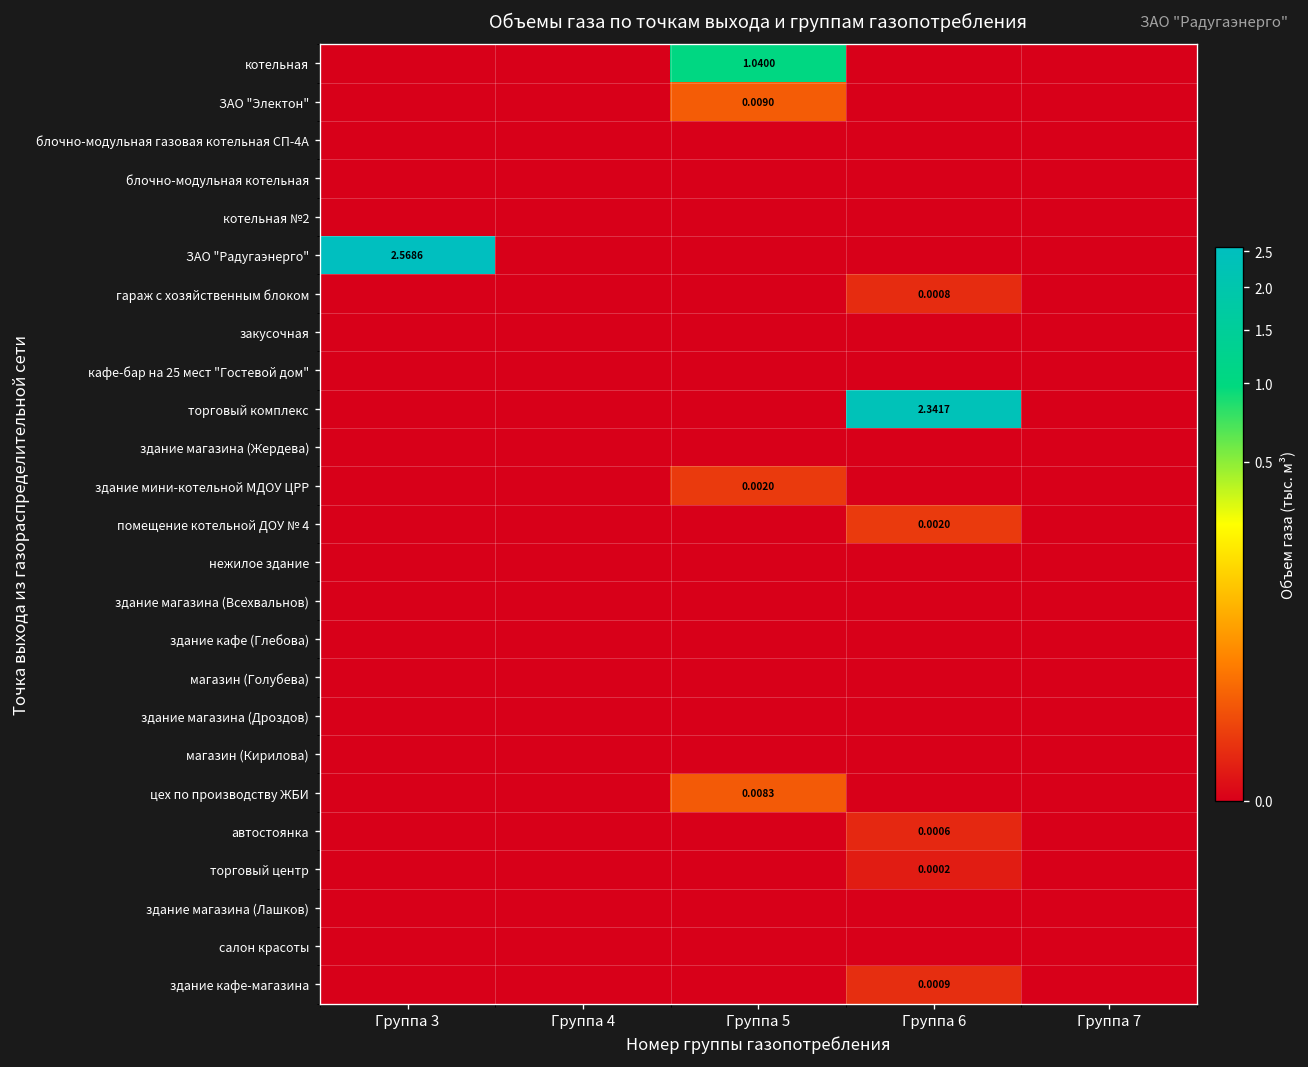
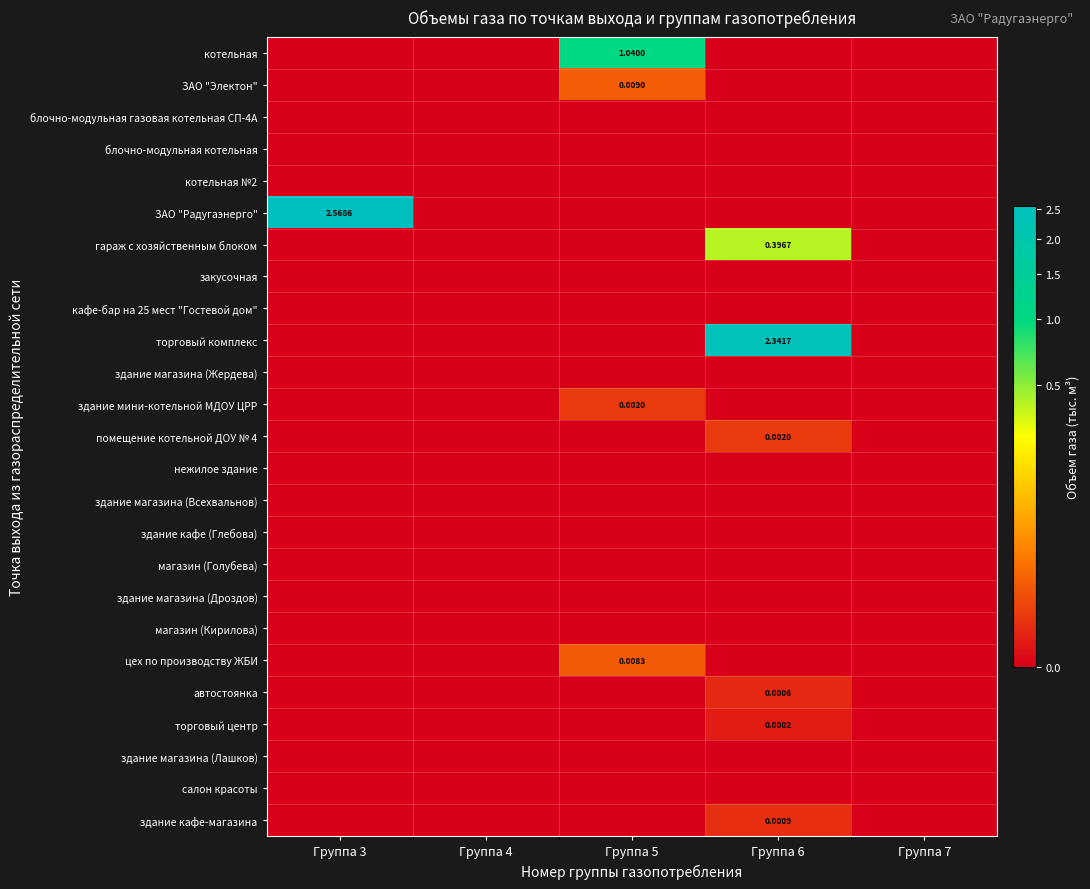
  {
    "котельная": {
      "Группа 5": 1.0400
    },
    "ЗАО \"Электон\"": {
      "Группа 5": 0.0090
    },
    "ЗАО \"Радугаэнерго\"": {
      "Группа 3": 2.5686
    },
    "гараж с хозяйственным блоком": {
-     "Группа 6": 0.0008
+     "Группа 6": 0.3967
    },
    "торговый комплекс": {
      "Группа 6": 2.3417
    },
    "здание мини-котельной МДОУ ЦРР": {
      "Группа 5": 0.0020
    },
    "помещение котельной ДОУ № 4": {
      "Группа 6": 0.0020
    },
    "цех по производству ЖБИ": {
      "Группа 5": 0.0083
    },
    "автостоянка": {
      "Группа 6": 0.0006
    },
    "торговый центр": {
      "Группа 6": 0.0002
    },
    "здание кафе-магазина": {
      "Группа 6": 0.0009
    }
  }
